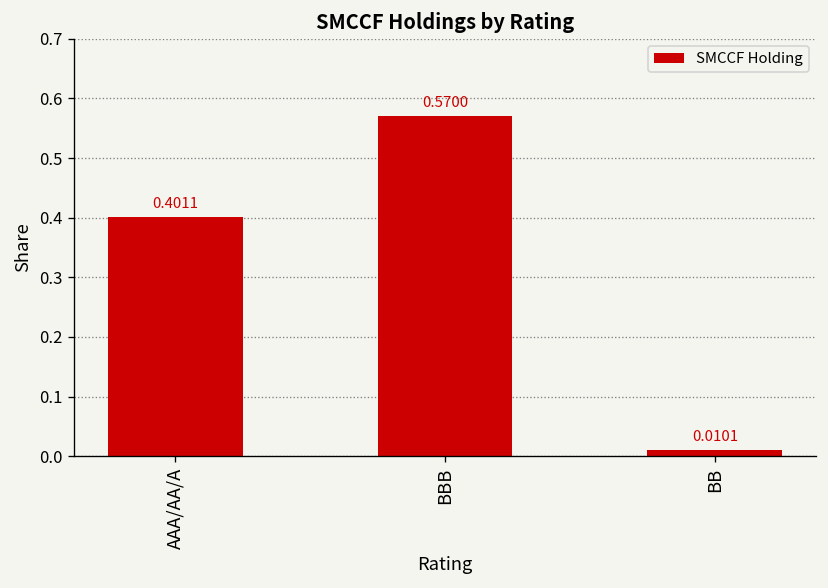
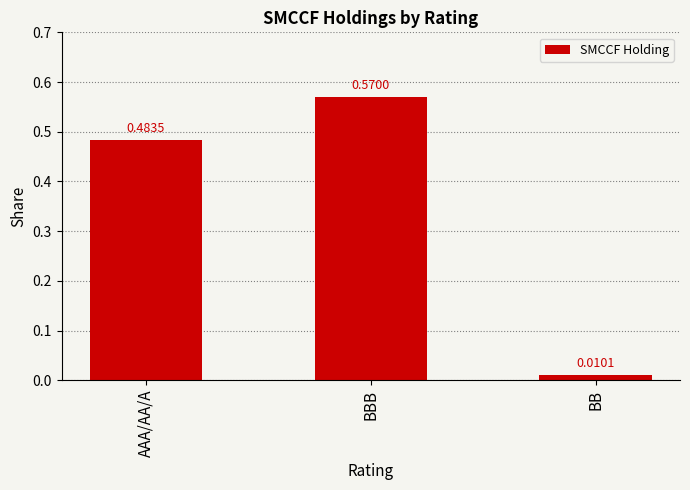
  {
-   "AAA/AA/A": 0.4011,
+   "AAA/AA/A": 0.4835,
    "BBB": 0.5700,
    "BB": 0.0101
  }
